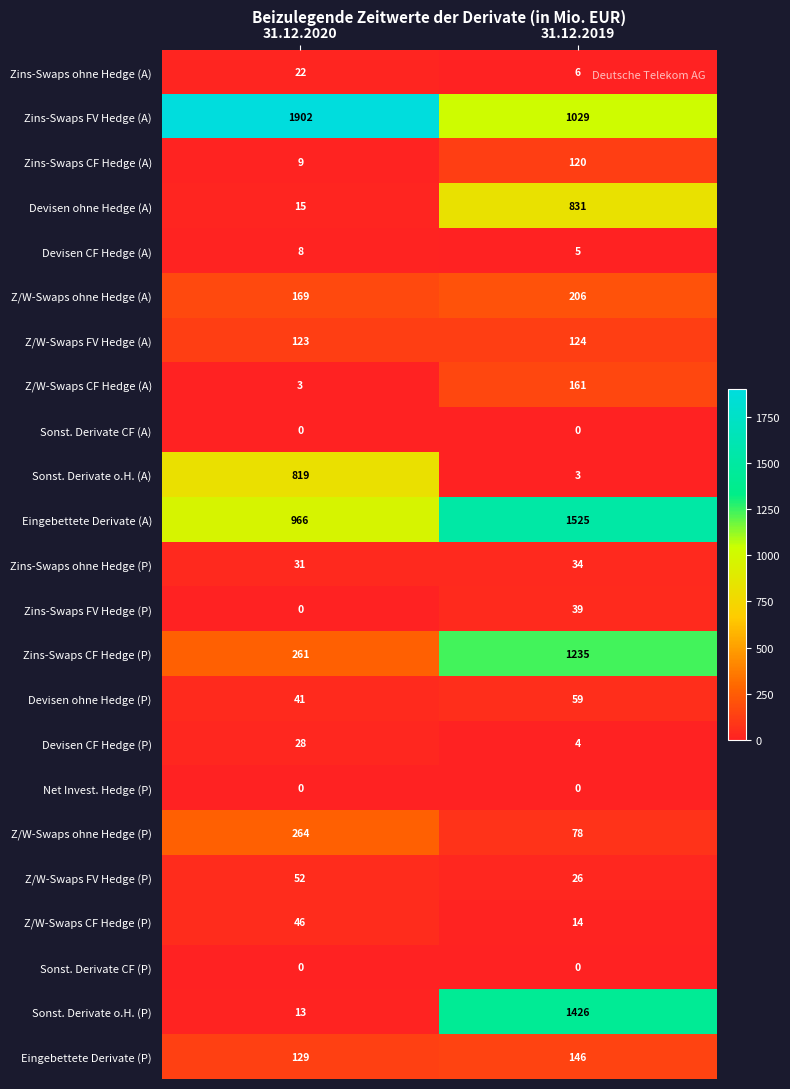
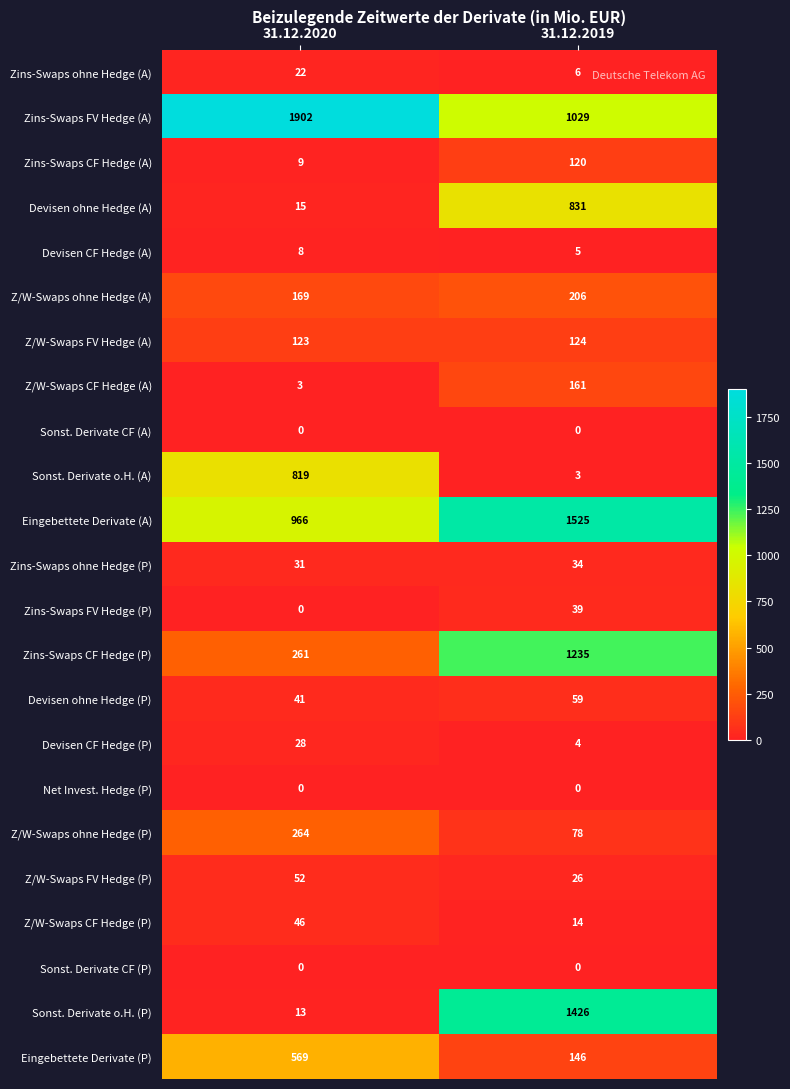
  {
    "Zins-Swaps ohne Hedge (A)": {
      "31.12.2020": 22
    },
    "Zins-Swaps FV Hedge (A)": {
      "31.12.2020": 1902,
      "31.12.2019": 1029
    },
    "Zins-Swaps CF Hedge (A)": {
      "31.12.2020": 9,
      "31.12.2019": 120
    },
    "Devisen ohne Hedge (A)": {
      "31.12.2020": 15,
      "31.12.2019": 831
    },
    "Devisen CF Hedge (A)": {
      "31.12.2020": 8,
      "31.12.2019": 5
    },
    "Z/W-Swaps ohne Hedge (A)": {
      "31.12.2020": 169,
      "31.12.2019": 206
    },
    "Z/W-Swaps FV Hedge (A)": {
      "31.12.2020": 123,
      "31.12.2019": 124
    },
    "Z/W-Swaps CF Hedge (A)": {
      "31.12.2020": 3,
      "31.12.2019": 161
    },
    "Sonst. Derivate CF (A)": {
      "31.12.2020": 0,
      "31.12.2019": 0
    },
    "Sonst. Derivate o.H. (A)": {
      "31.12.2020": 819,
      "31.12.2019": 3
    },
    "Eingebettete Derivate (A)": {
      "31.12.2020": 966,
      "31.12.2019": 1525
    },
    "Zins-Swaps ohne Hedge (P)": {
      "31.12.2020": 31,
      "31.12.2019": 34
    },
    "Zins-Swaps FV Hedge (P)": {
      "31.12.2020": 0,
      "31.12.2019": 39
    },
    "Zins-Swaps CF Hedge (P)": {
      "31.12.2020": 261,
      "31.12.2019": 1235
    },
    "Devisen ohne Hedge (P)": {
      "31.12.2020": 41,
      "31.12.2019": 59
    },
    "Devisen CF Hedge (P)": {
      "31.12.2020": 28,
      "31.12.2019": 4
    },
    "Net Invest. Hedge (P)": {
      "31.12.2020": 0,
      "31.12.2019": 0
    },
    "Z/W-Swaps ohne Hedge (P)": {
      "31.12.2020": 264,
      "31.12.2019": 78
    },
    "Z/W-Swaps FV Hedge (P)": {
      "31.12.2020": 52,
      "31.12.2019": 26
    },
    "Z/W-Swaps CF Hedge (P)": {
      "31.12.2020": 46,
      "31.12.2019": 14
    },
    "Sonst. Derivate CF (P)": {
      "31.12.2020": 0,
      "31.12.2019": 0
    },
    "Sonst. Derivate o.H. (P)": {
      "31.12.2020": 13,
      "31.12.2019": 1426
    },
    "Eingebettete Derivate (P)": {
-     "31.12.2020": 129,
+     "31.12.2020": 569,
      "31.12.2019": 146
    }
  }
